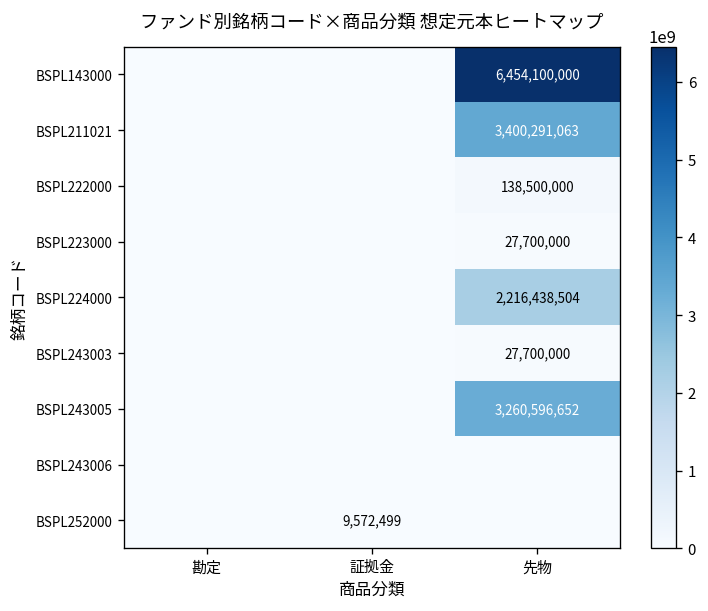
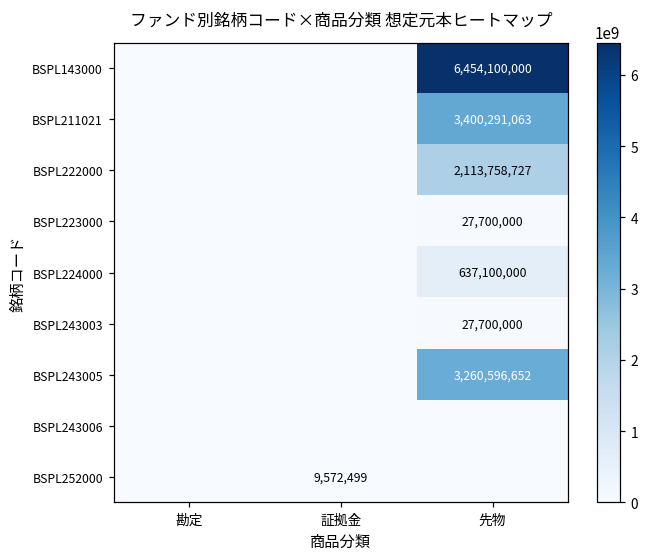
  {
    "BSPL143000": {
      "先物": "6,454,100,000"
    },
    "BSPL211021": {
      "先物": "3,400,291,063"
    },
    "BSPL222000": {
-     "先物": "138,500,000"
+     "先物": "2,113,758,727"
    },
    "BSPL223000": {
      "先物": "27,700,000"
    },
    "BSPL224000": {
-     "先物": "2,216,438,504"
+     "先物": "637,100,000"
    },
    "BSPL243003": {
      "先物": "27,700,000"
    },
    "BSPL243005": {
      "先物": "3,260,596,652"
    },
    "BSPL252000": {
      "証拠金": "9,572,499"
    }
  }
